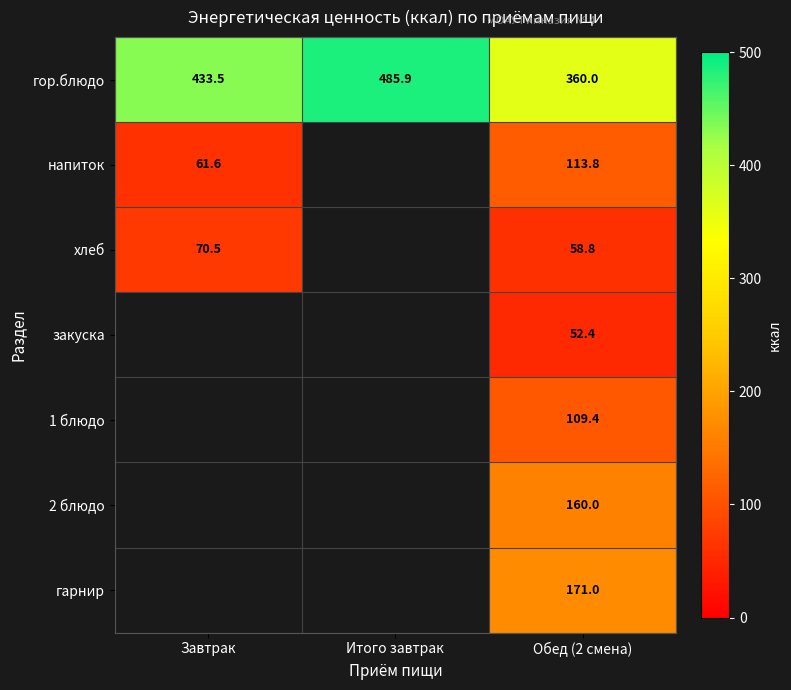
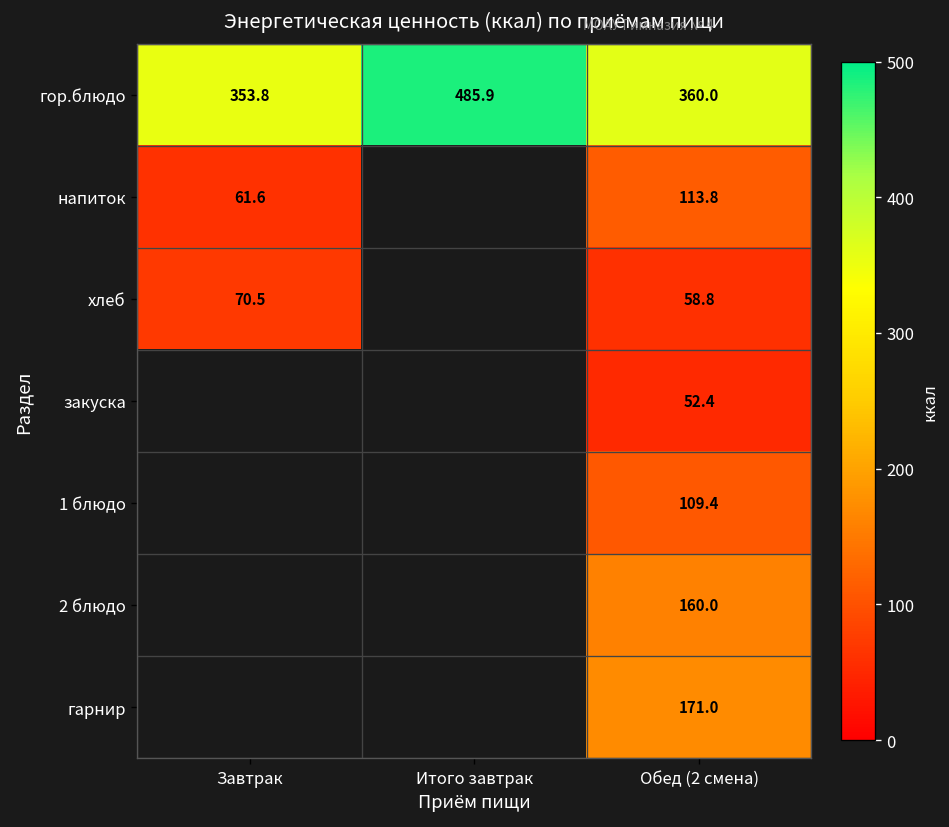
  {
    "гор.блюдо": {
-     "Завтрак": 433.5,
+     "Завтрак": 353.8,
      "Итого завтрак": 485.9,
      "Обед (2 смена)": 360.0
    },
    "напиток": {
      "Завтрак": 61.6,
      "Обед (2 смена)": 113.8
    },
    "хлеб": {
      "Завтрак": 70.5,
      "Обед (2 смена)": 58.8
    },
    "закуска": {
      "Обед (2 смена)": 52.4
    },
    "1 блюдо": {
      "Обед (2 смена)": 109.4
    },
    "2 блюдо": {
      "Обед (2 смена)": 160.0
    },
    "гарнир": {
      "Обед (2 смена)": 171.0
    }
  }
